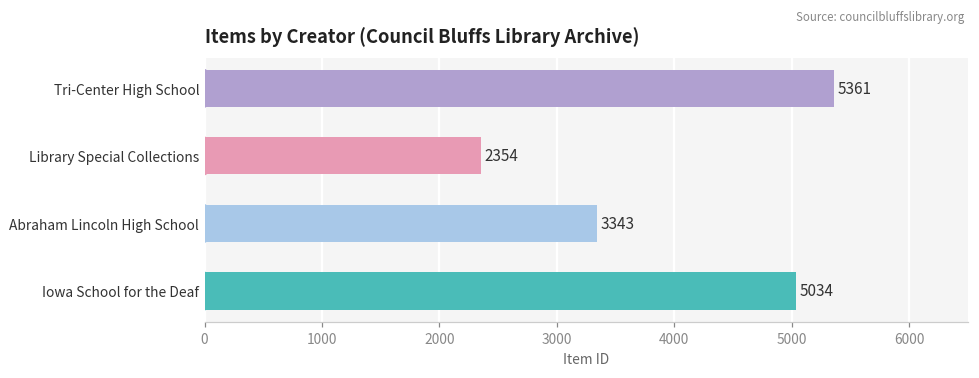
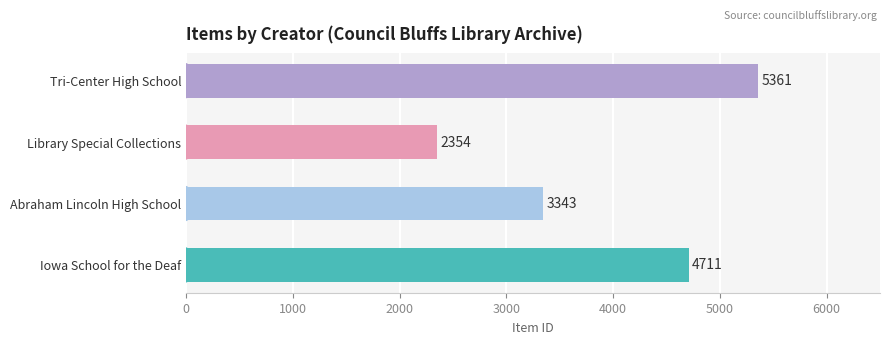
  {
    "Tri-Center High School": 5361,
    "Library Special Collections": 2354,
    "Abraham Lincoln High School": 3343,
-   "Iowa School for the Deaf": 5034
+   "Iowa School for the Deaf": 4711
  }
